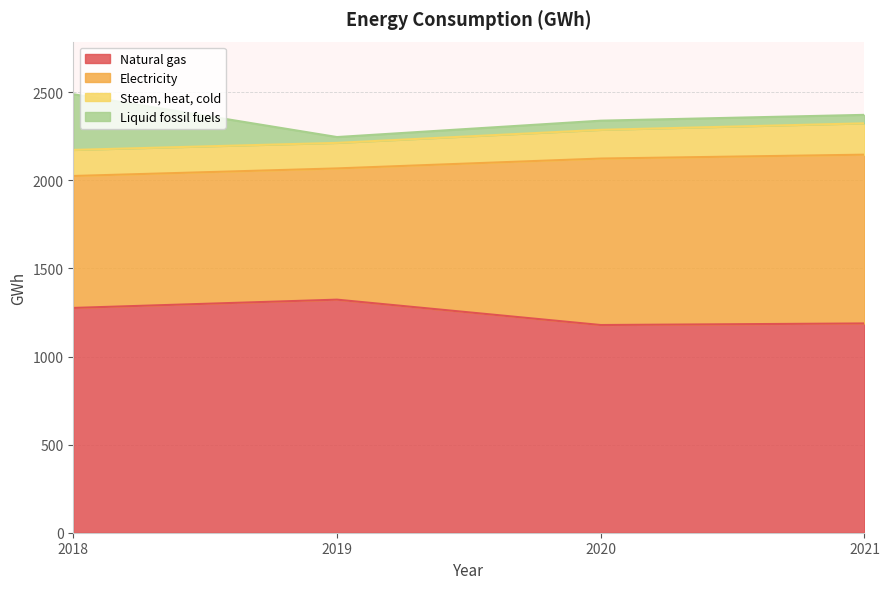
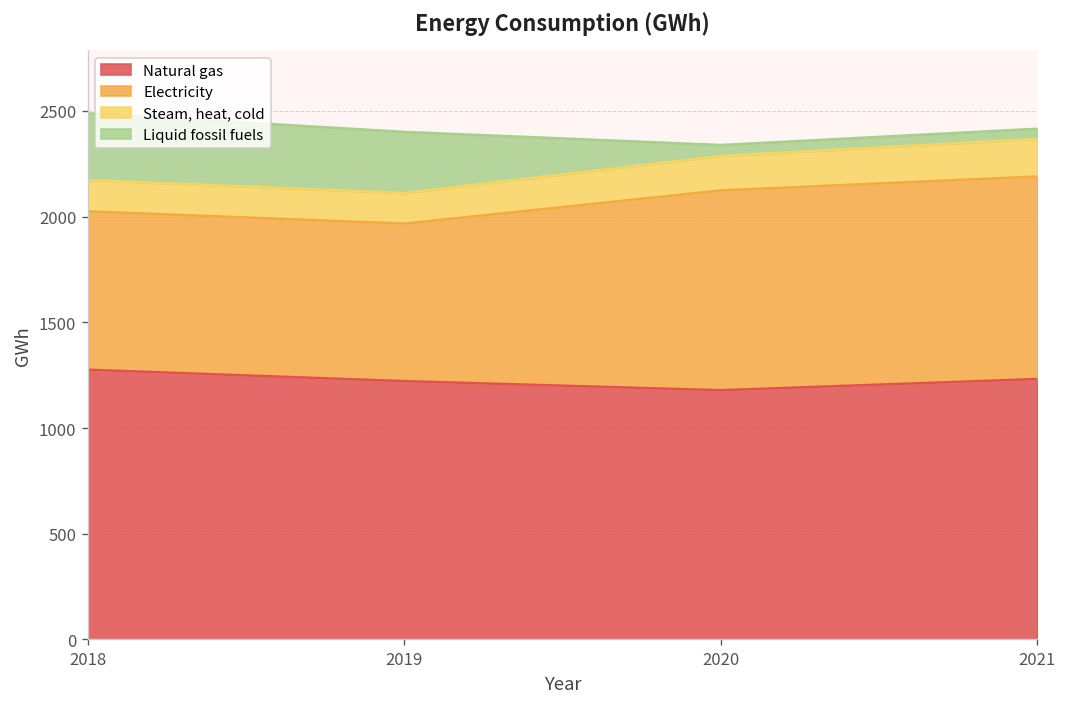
  {
    "Natural gas": {
      "2018": 1280,
-     "2019": 1320,
+     "2019": 1220,
      "2020": 1180,
-     "2021": 1190
+     "2021": 1230
    },
    "Liquid fossil fuels": {
      "2018": 320,
-     "2019": 30,
+     "2019": 290,
      "2020": 50,
      "2021": 50
    }
  }
